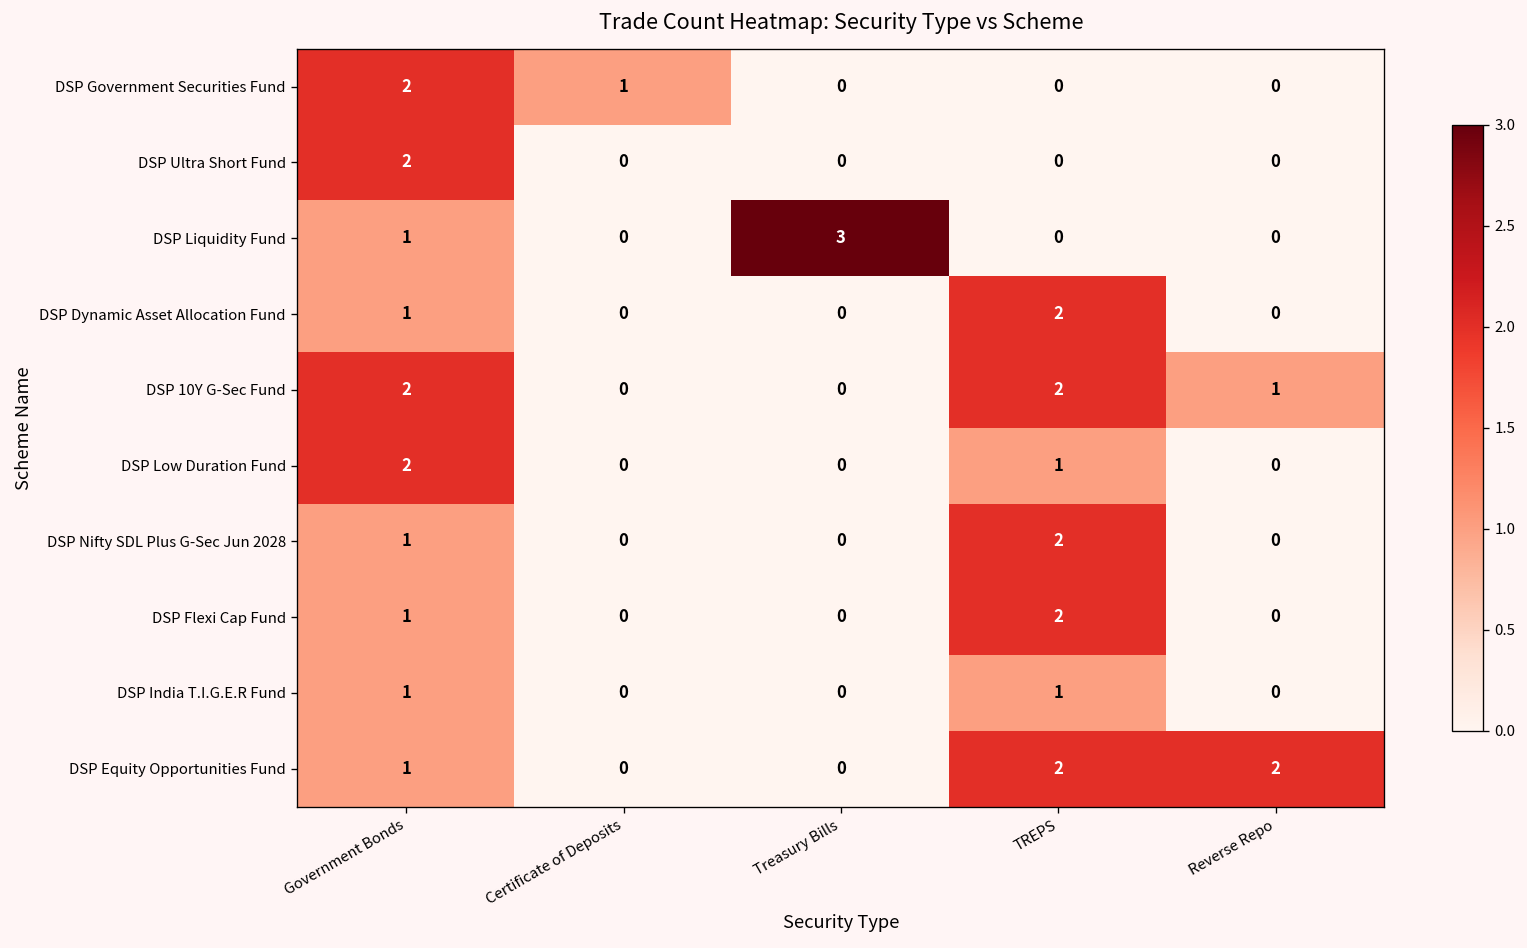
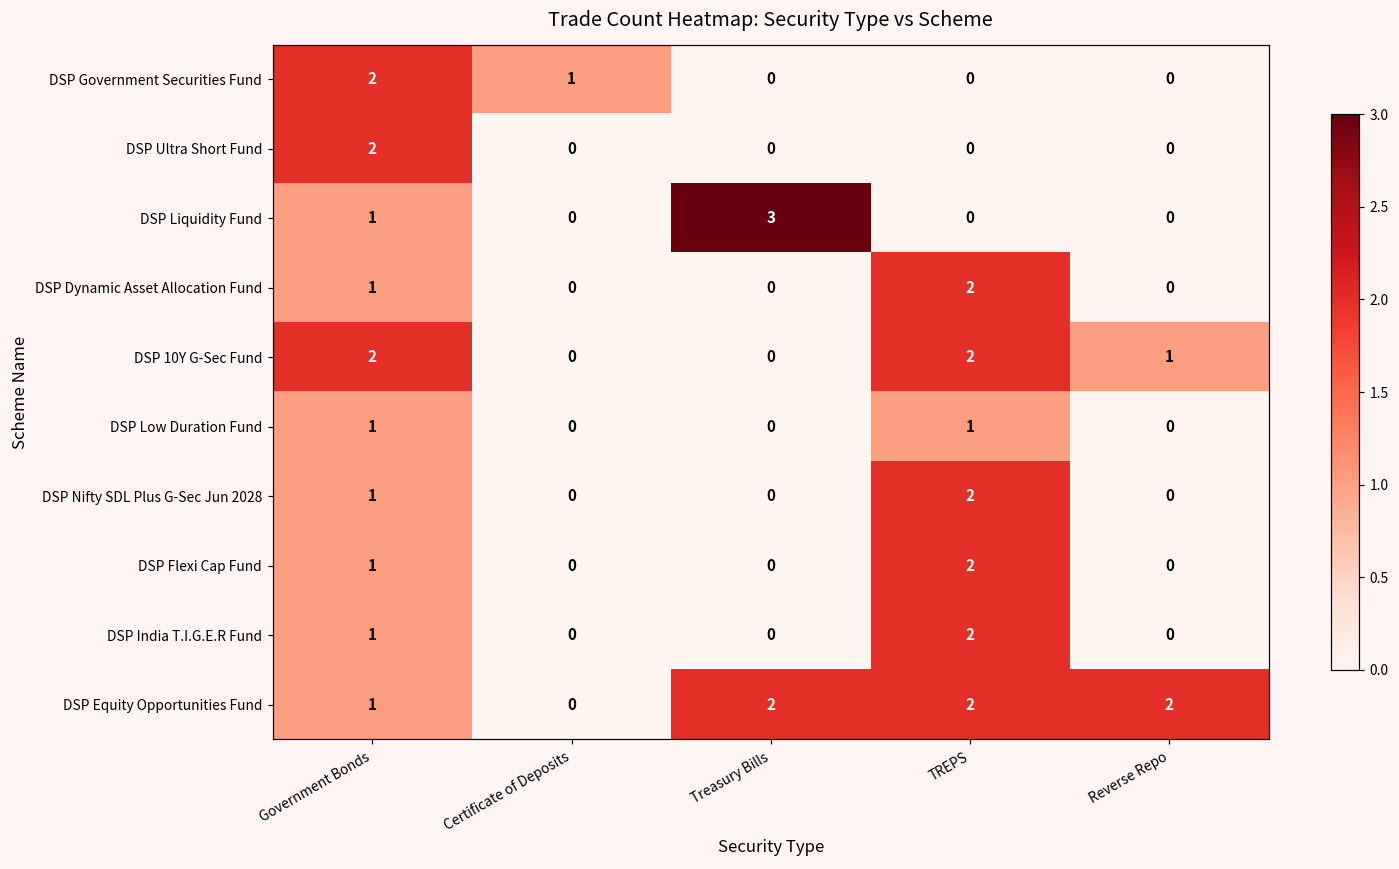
  {
    "DSP Government Securities Fund": {
      "Government Bonds": 2,
      "Certificate of Deposits": 1,
      "Treasury Bills": 0,
      "TREPS": 0,
      "Reverse Repo": 0
    },
    "DSP Ultra Short Fund": {
      "Government Bonds": 2,
      "Certificate of Deposits": 0,
      "Treasury Bills": 0,
      "TREPS": 0,
      "Reverse Repo": 0
    },
    "DSP Liquidity Fund": {
      "Government Bonds": 1,
      "Certificate of Deposits": 0,
      "Treasury Bills": 3,
      "TREPS": 0,
      "Reverse Repo": 0
    },
    "DSP Dynamic Asset Allocation Fund": {
      "Government Bonds": 1,
      "Certificate of Deposits": 0,
      "Treasury Bills": 0,
      "TREPS": 2,
      "Reverse Repo": 0
    },
    "DSP 10Y G-Sec Fund": {
      "Government Bonds": 2,
      "Certificate of Deposits": 0,
      "Treasury Bills": 0,
      "TREPS": 2,
      "Reverse Repo": 1
    },
    "DSP Low Duration Fund": {
-     "Government Bonds": 2,
+     "Government Bonds": 1,
      "Certificate of Deposits": 0,
      "Treasury Bills": 0,
      "TREPS": 1,
      "Reverse Repo": 0
    },
    "DSP Nifty SDL Plus G-Sec Jun 2028": {
      "Government Bonds": 1,
      "Certificate of Deposits": 0,
      "Treasury Bills": 0,
      "TREPS": 2,
      "Reverse Repo": 0
    },
    "DSP Flexi Cap Fund": {
      "Government Bonds": 1,
      "Certificate of Deposits": 0,
      "Treasury Bills": 0,
      "TREPS": 2,
      "Reverse Repo": 0
    },
    "DSP India T.I.G.E.R Fund": {
      "Government Bonds": 1,
      "Certificate of Deposits": 0,
      "Treasury Bills": 0,
-     "TREPS": 1,
+     "TREPS": 2,
      "Reverse Repo": 0
    },
    "DSP Equity Opportunities Fund": {
      "Government Bonds": 1,
      "Certificate of Deposits": 0,
-     "Treasury Bills": 0,
+     "Treasury Bills": 2,
      "TREPS": 2,
      "Reverse Repo": 2
    }
  }
